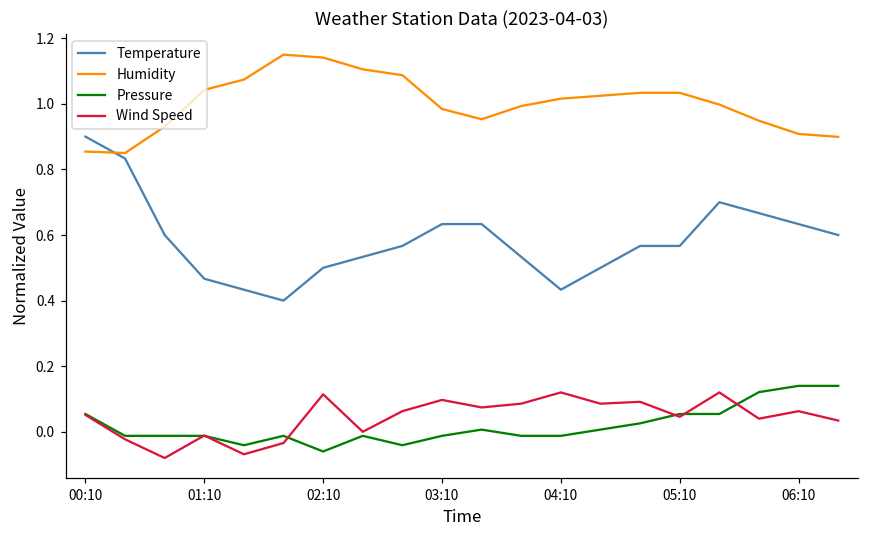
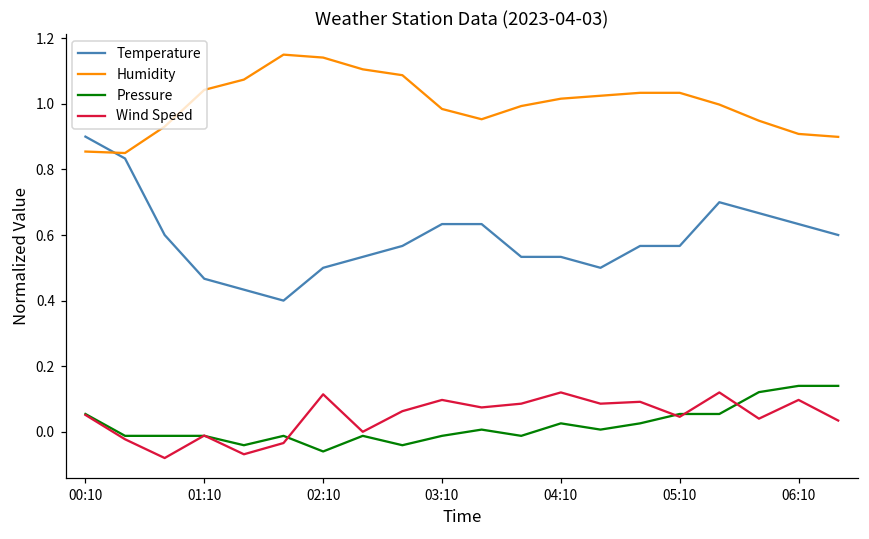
  {
    "Temperature": {
      "00:10": 0.90,
      "01:10": 0.47,
      "02:10": 0.50,
      "03:10": 0.63,
-     "04:10": 0.43,
+     "04:10": 0.53,
      "05:10": 0.57,
      "06:10": 0.63
    },
    "Humidity": {
      "00:10": 0.85,
      "02:10": 1.14,
      "03:10": 0.98,
      "04:10": 1.02,
      "05:10": 1.03,
      "06:10": 0.91
    },
    "Pressure": {
      "02:10": -0.06,
      "03:10": -0.01,
-     "04:10": -0.01,
+     "04:10": 0.03,
      "05:10": 0.05,
      "06:10": 0.14
    },
    "Wind Speed": {
      "02:10": 0.11,
      "03:10": 0.10,
      "04:10": 0.12,
      "05:10": 0.05,
-     "06:10": 0.06
+     "06:10": 0.10
    }
  }
